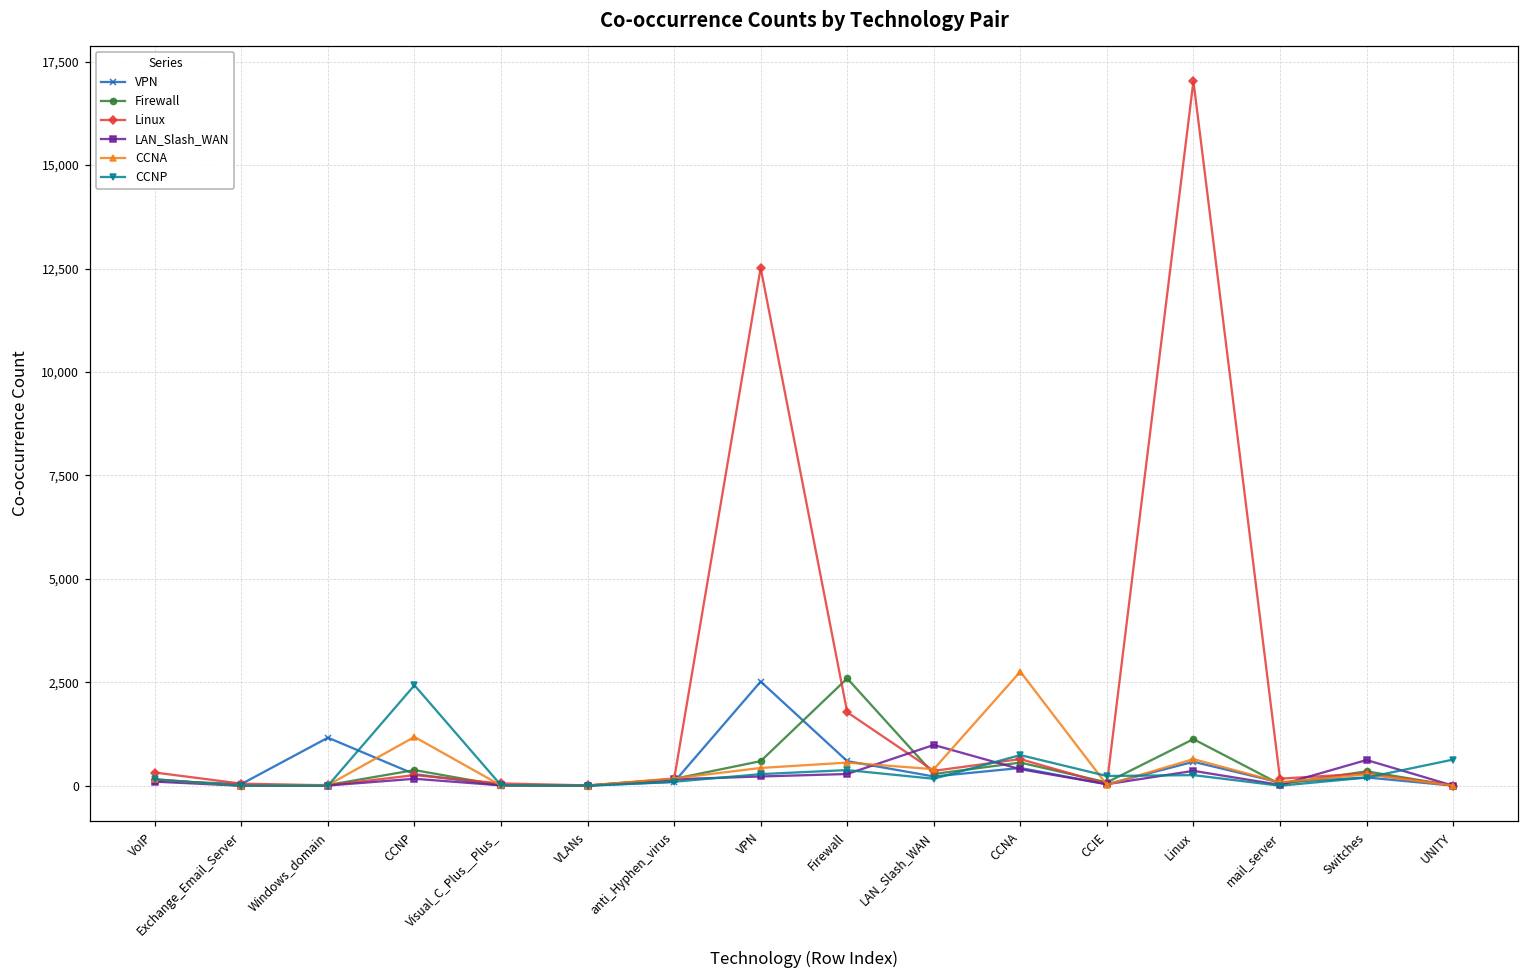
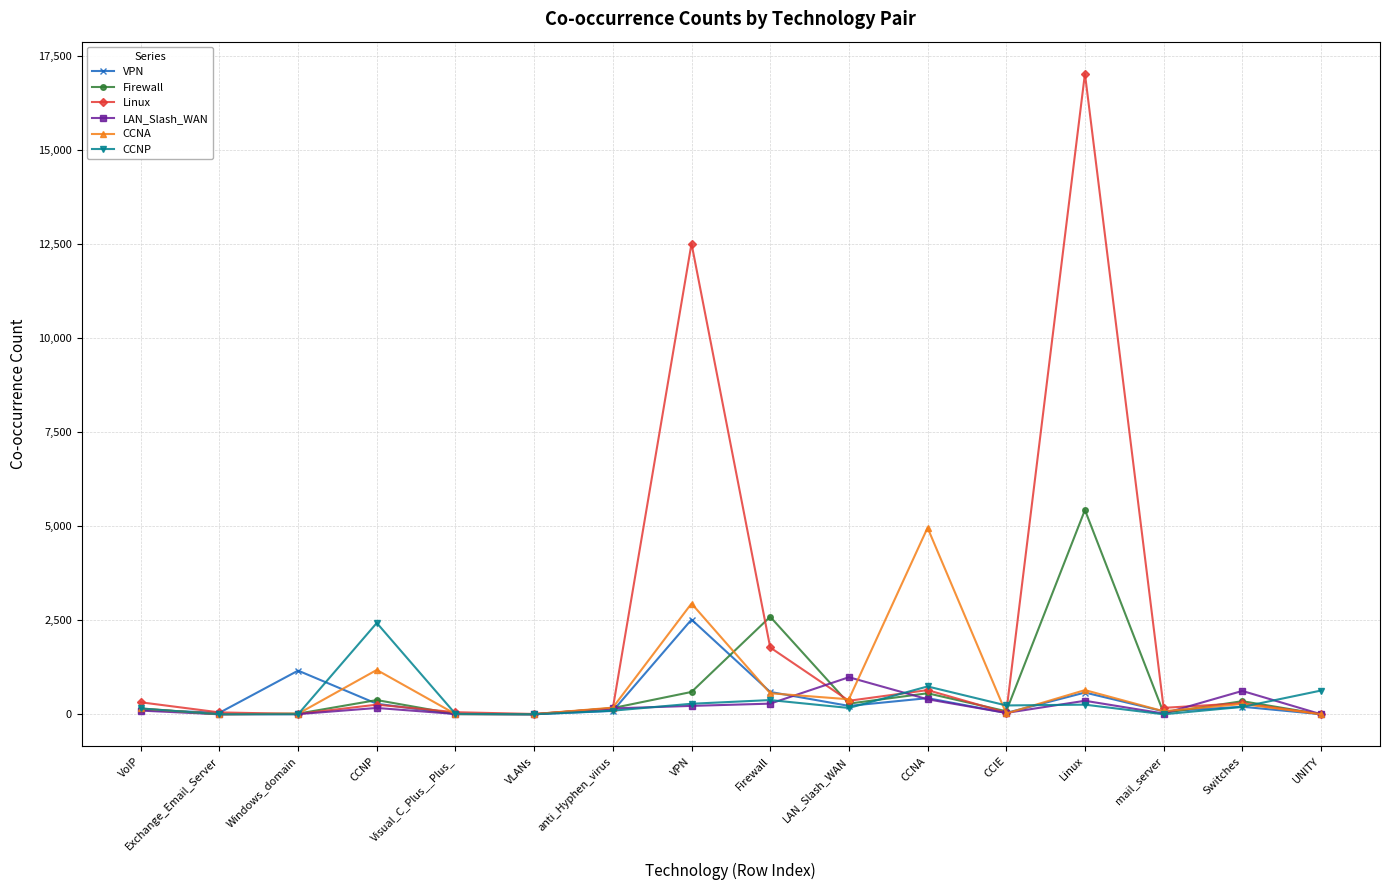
  {
    "VPN": {
      "Windows_domain": "1,200",
      "VPN": "2,500"
    },
    "Firewall": {
      "CCNP": "400",
      "VPN": "600",
      "Firewall": "2,600",
      "CCNA": "600",
-     "Linux": "1,100"
+     "Linux": "5,400"
    },
    "Linux": {
      "VoIP": "300",
      "VPN": "12,500",
      "Firewall": "1,800",
      "CCNA": "600",
      "Linux": "17,000",
      "mail_server": "200"
    },
    "LAN_Slash_WAN": {
      "CCNP": "200",
      "Firewall": "300",
      "LAN_Slash_WAN": "1,000",
      "Linux": "400",
      "Switches": "600"
    },
    "CCNA": {
      "CCNP": "1,200",
-     "VPN": "400",
-     "CCNA": "2,800"
+     "VPN": "2,900",
+     "CCNA": "5,000"
    },
    "CCNP": {
      "CCNP": "2,400",
      "Firewall": "400",
      "CCNA": "700",
      "CCIE": "200",
      "Linux": "300",
      "UNITY": "600"
    }
  }
